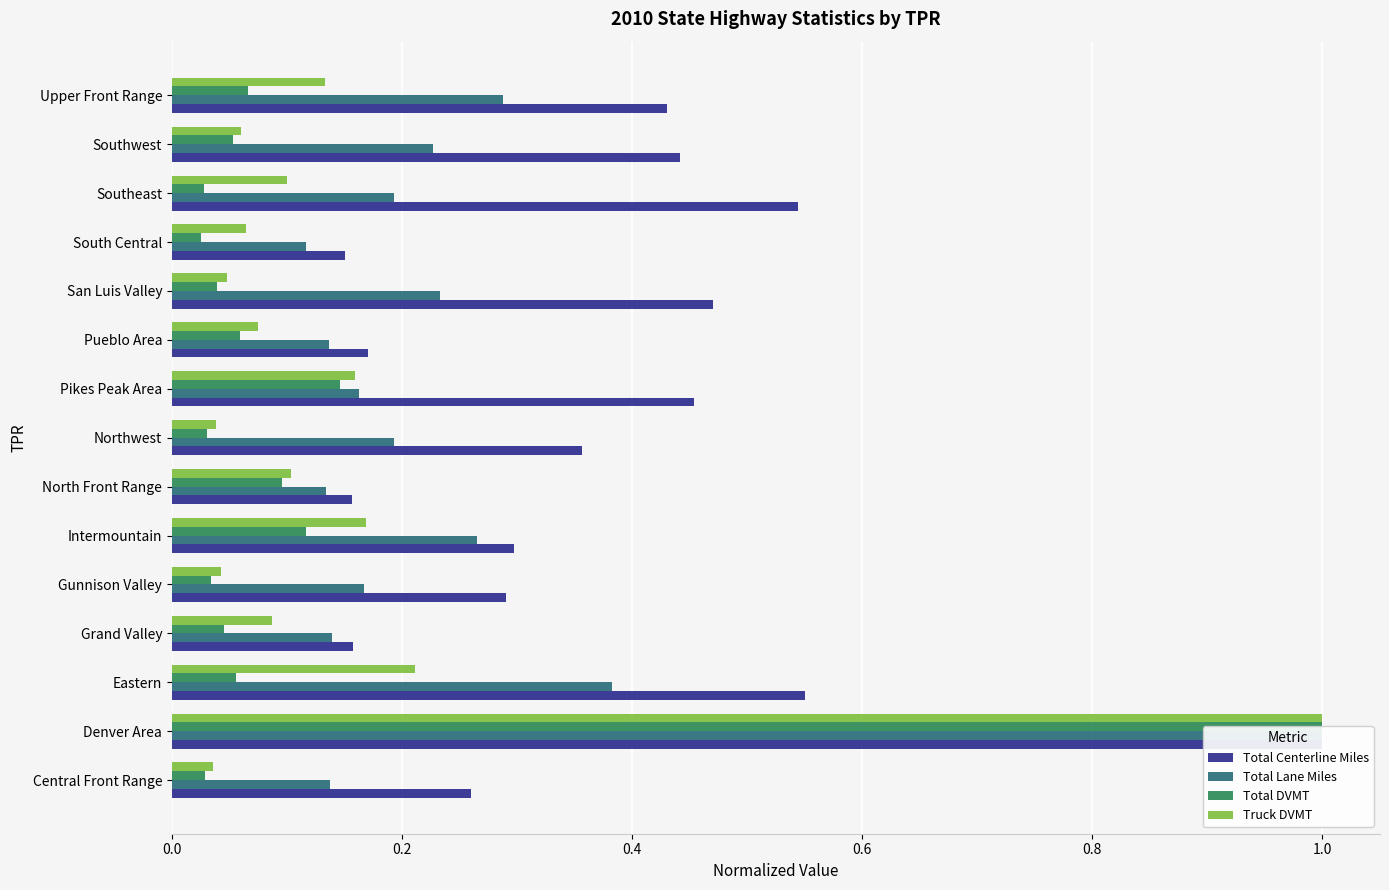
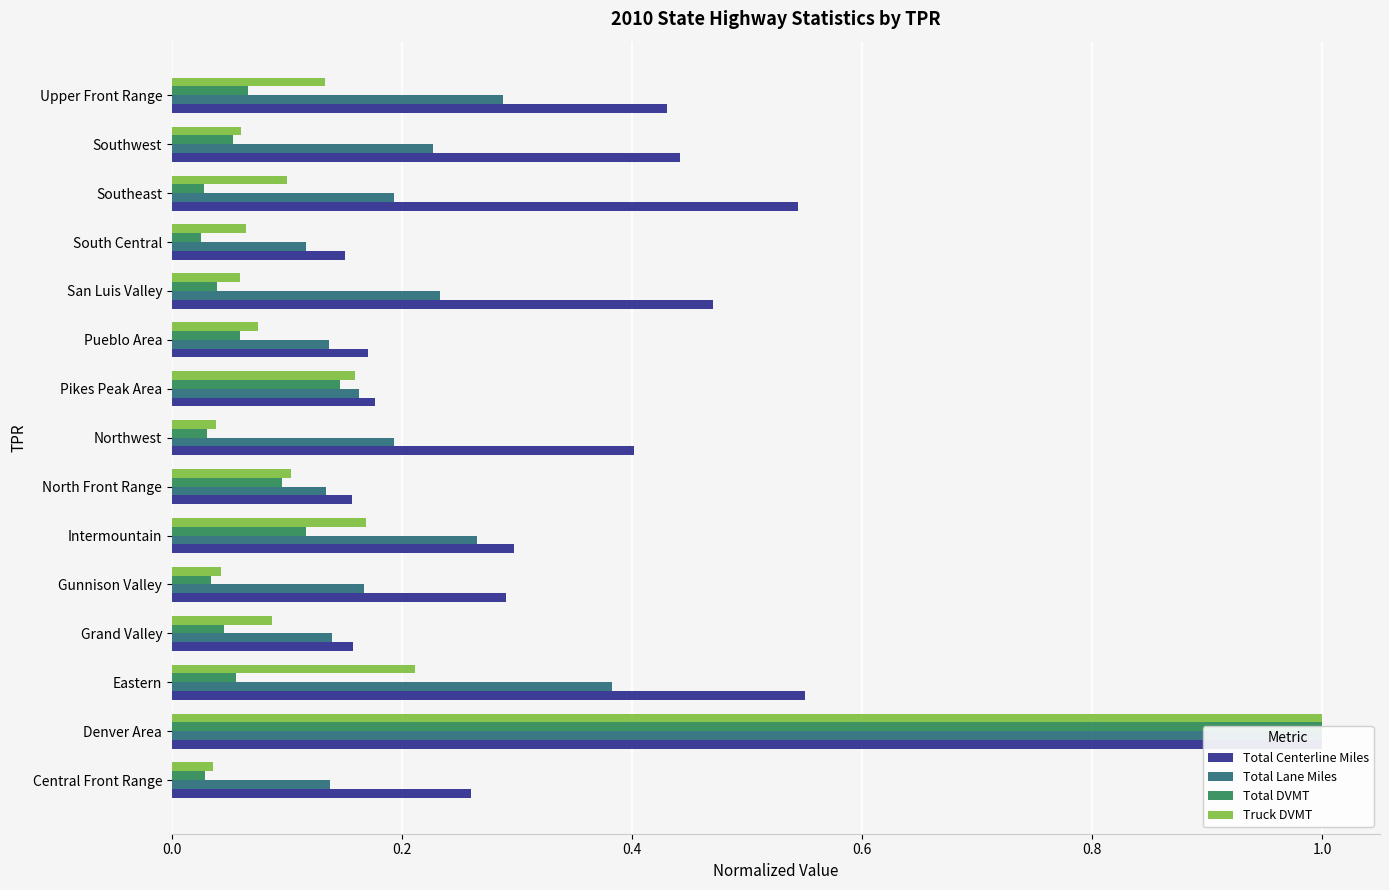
  {
    "Total Centerline Miles": {
      "Upper Front Range": 0.430,
      "Southwest": 0.441,
      "Southeast": 0.544,
      "South Central": 0.150,
      "San Luis Valley": 0.471,
      "Pueblo Area": 0.170,
-     "Pikes Peak Area": 0.454,
-     "Northwest": 0.357,
+     "Pikes Peak Area": 0.177,
+     "Northwest": 0.401,
      "North Front Range": 0.157,
      "Intermountain": 0.297,
      "Gunnison Valley": 0.291,
      "Grand Valley": 0.158,
      "Eastern": 0.550,
      "Central Front Range": 0.260
    },
    "Truck DVMT": {
      "Upper Front Range": 0.133,
      "Southwest": 0.060,
      "Southeast": 0.100,
      "South Central": 0.064,
-     "San Luis Valley": 0.048,
+     "San Luis Valley": 0.059,
      "Pueblo Area": 0.075,
      "Pikes Peak Area": 0.159,
      "Northwest": 0.038,
      "North Front Range": 0.103,
      "Intermountain": 0.169,
      "Gunnison Valley": 0.042,
      "Grand Valley": 0.087,
      "Eastern": 0.212,
      "Denver Area": 1.000,
      "Central Front Range": 0.036
    }
  }
